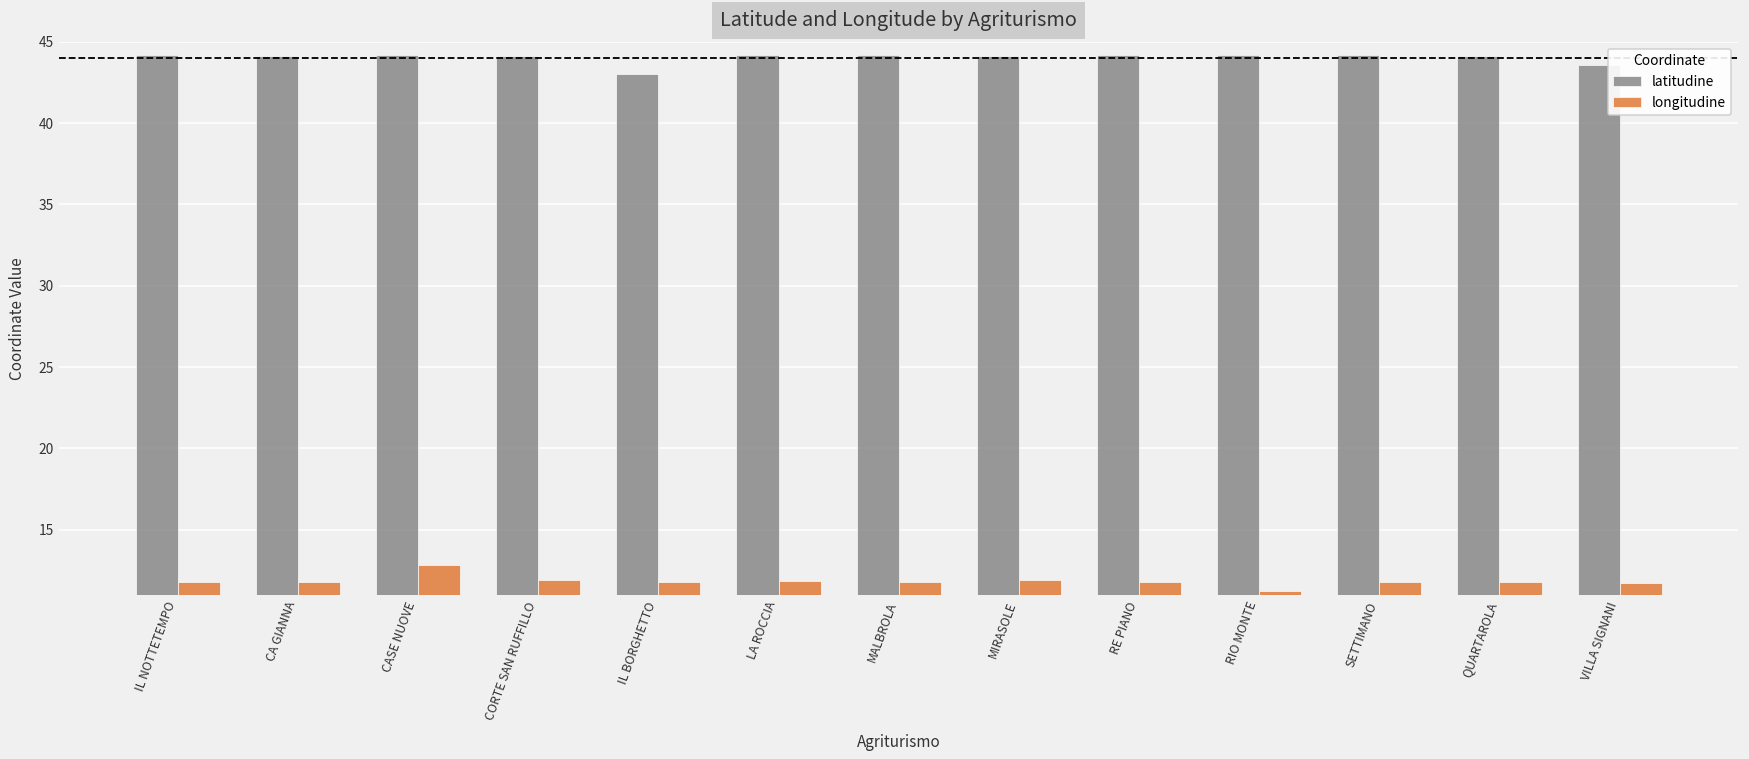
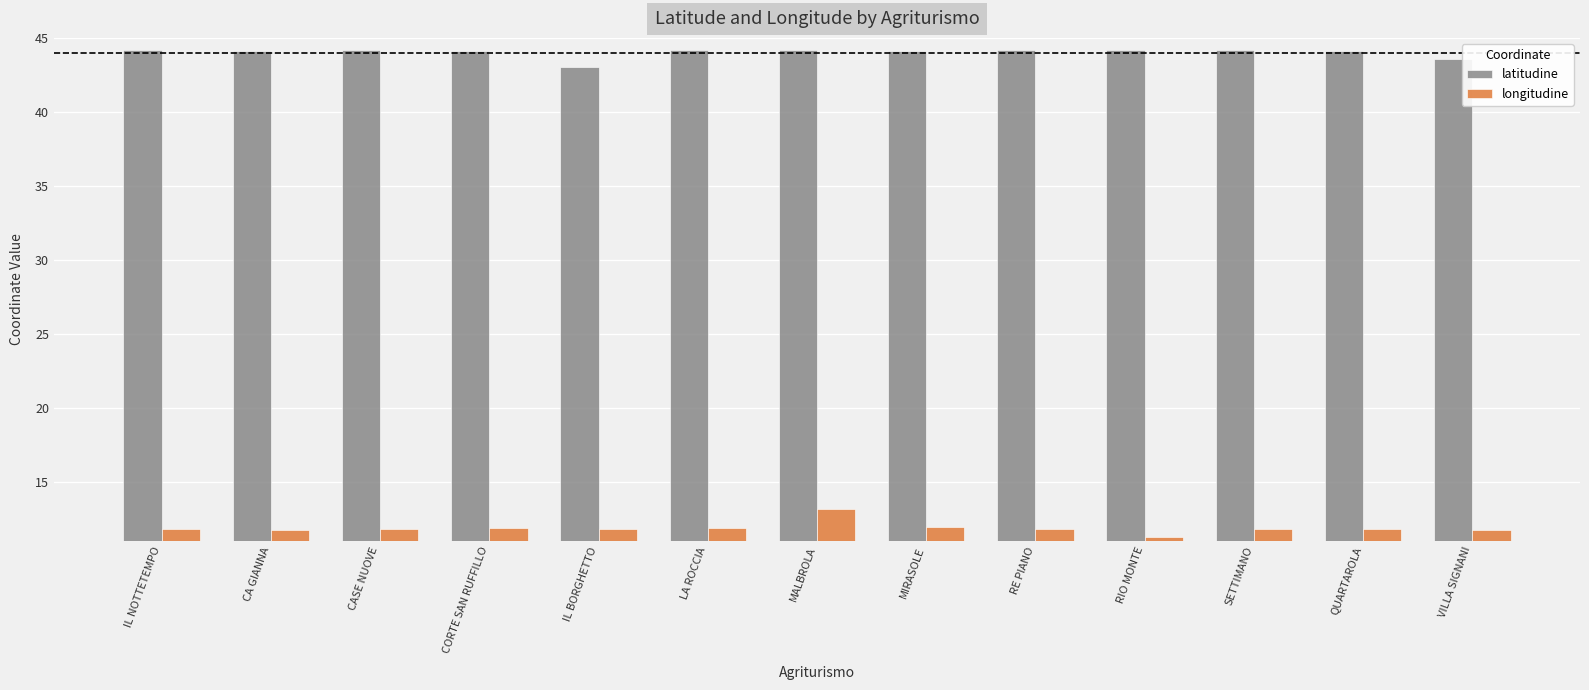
  {
    "latitudine": {
      "IL NOTTETEMPO": 44.2,
      "CA GIANNA": 44.1,
      "CASE NUOVE": 44.2,
      "CORTE SAN RUFFILLO": 44.1,
      "IL BORGHETTO": 43.0,
      "LA ROCCIA": 44.2,
      "MALBROLA": 44.2,
      "MIRASOLE": 44.1,
      "RE PIANO": 44.2,
      "RIO MONTE": 44.2,
      "SETTIMANO": 44.2,
      "QUARTAROLA": 44.1,
      "VILLA SIGNANI": 43.5
    },
    "longitudine": {
      "IL NOTTETEMPO": 11.8,
      "CA GIANNA": 11.8,
-     "CASE NUOVE": 12.9,
+     "CASE NUOVE": 11.8,
      "CORTE SAN RUFFILLO": 11.9,
      "IL BORGHETTO": 11.8,
      "LA ROCCIA": 11.9,
-     "MALBROLA": 11.8,
+     "MALBROLA": 13.1,
      "MIRASOLE": 11.9,
      "RE PIANO": 11.8,
      "RIO MONTE": 11.3,
      "SETTIMANO": 11.8,
      "QUARTAROLA": 11.8,
      "VILLA SIGNANI": 11.8
    }
  }
